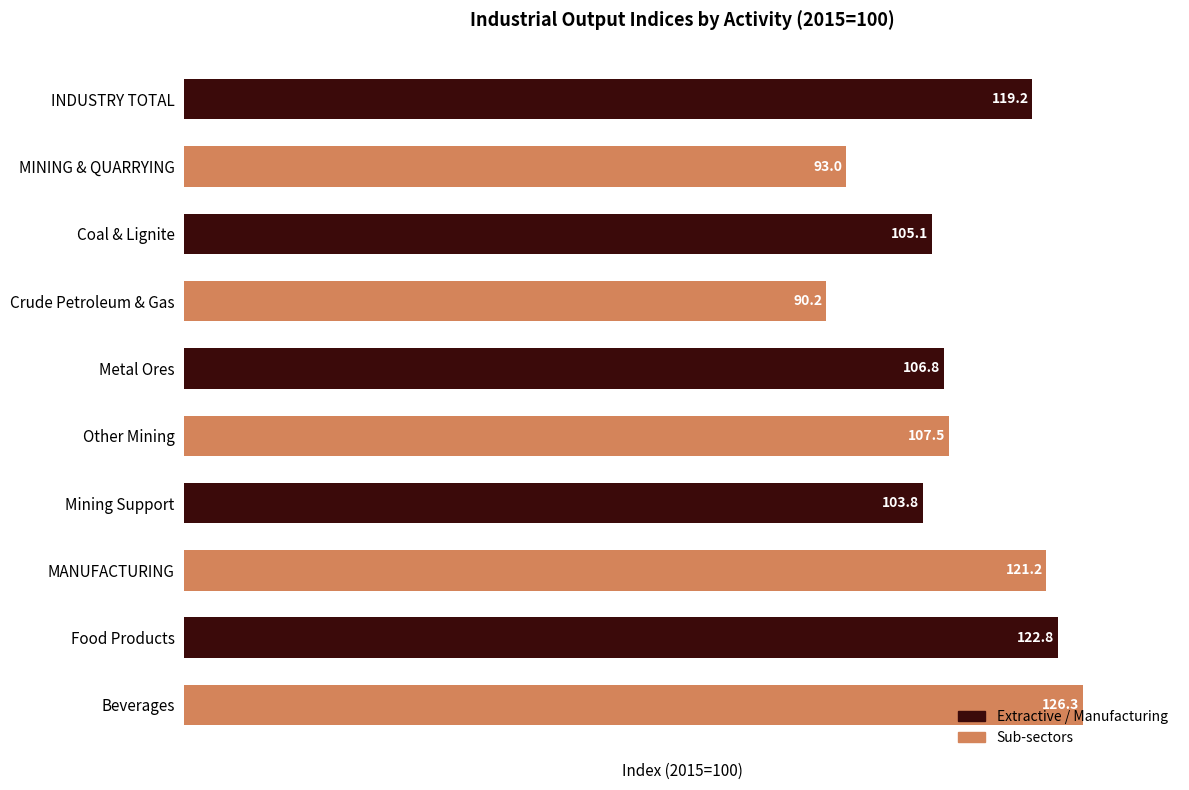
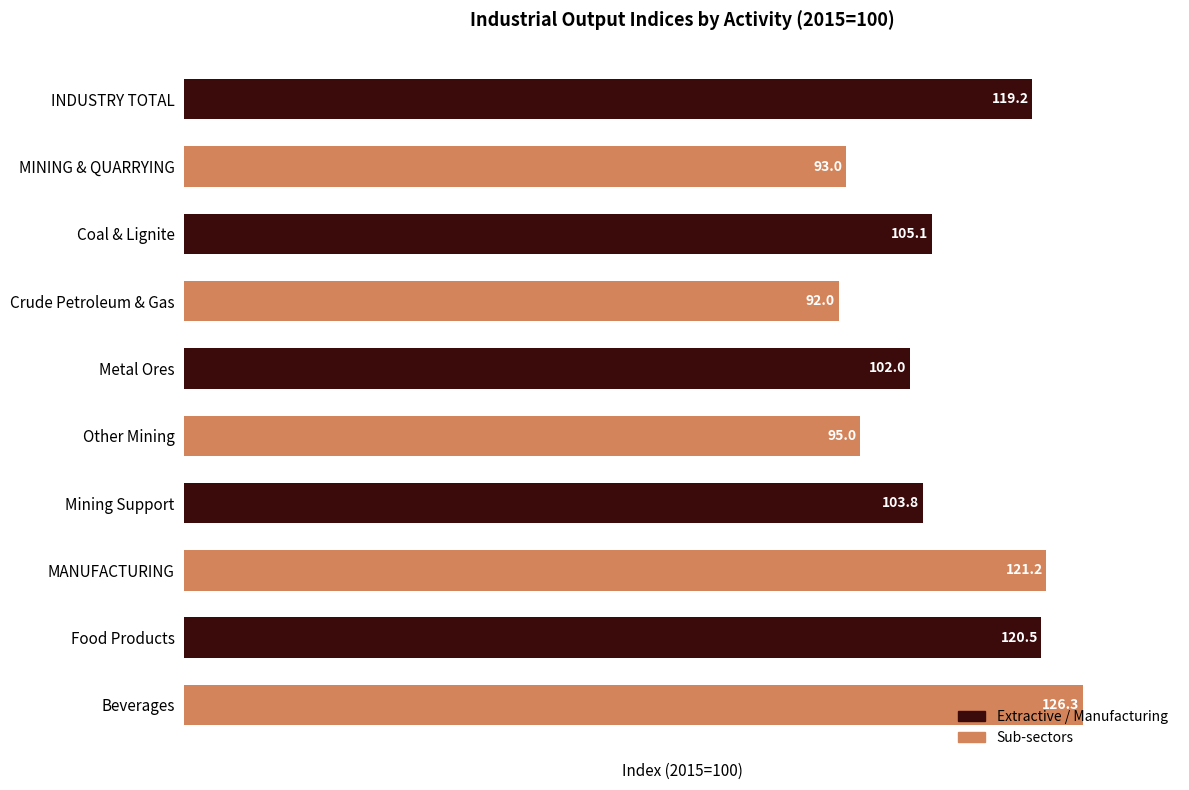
  {
    "INDUSTRY TOTAL": 119.2,
    "MINING & QUARRYING": 93.0,
    "Coal & Lignite": 105.1,
-   "Crude Petroleum & Gas": 90.2,
-   "Metal Ores": 106.8,
-   "Other Mining": 107.5,
+   "Crude Petroleum & Gas": 92.0,
+   "Metal Ores": 102.0,
+   "Other Mining": 95.0,
    "Mining Support": 103.8,
    "MANUFACTURING": 121.2,
-   "Food Products": 122.8,
+   "Food Products": 120.5,
    "Beverages": 126.3
  }
